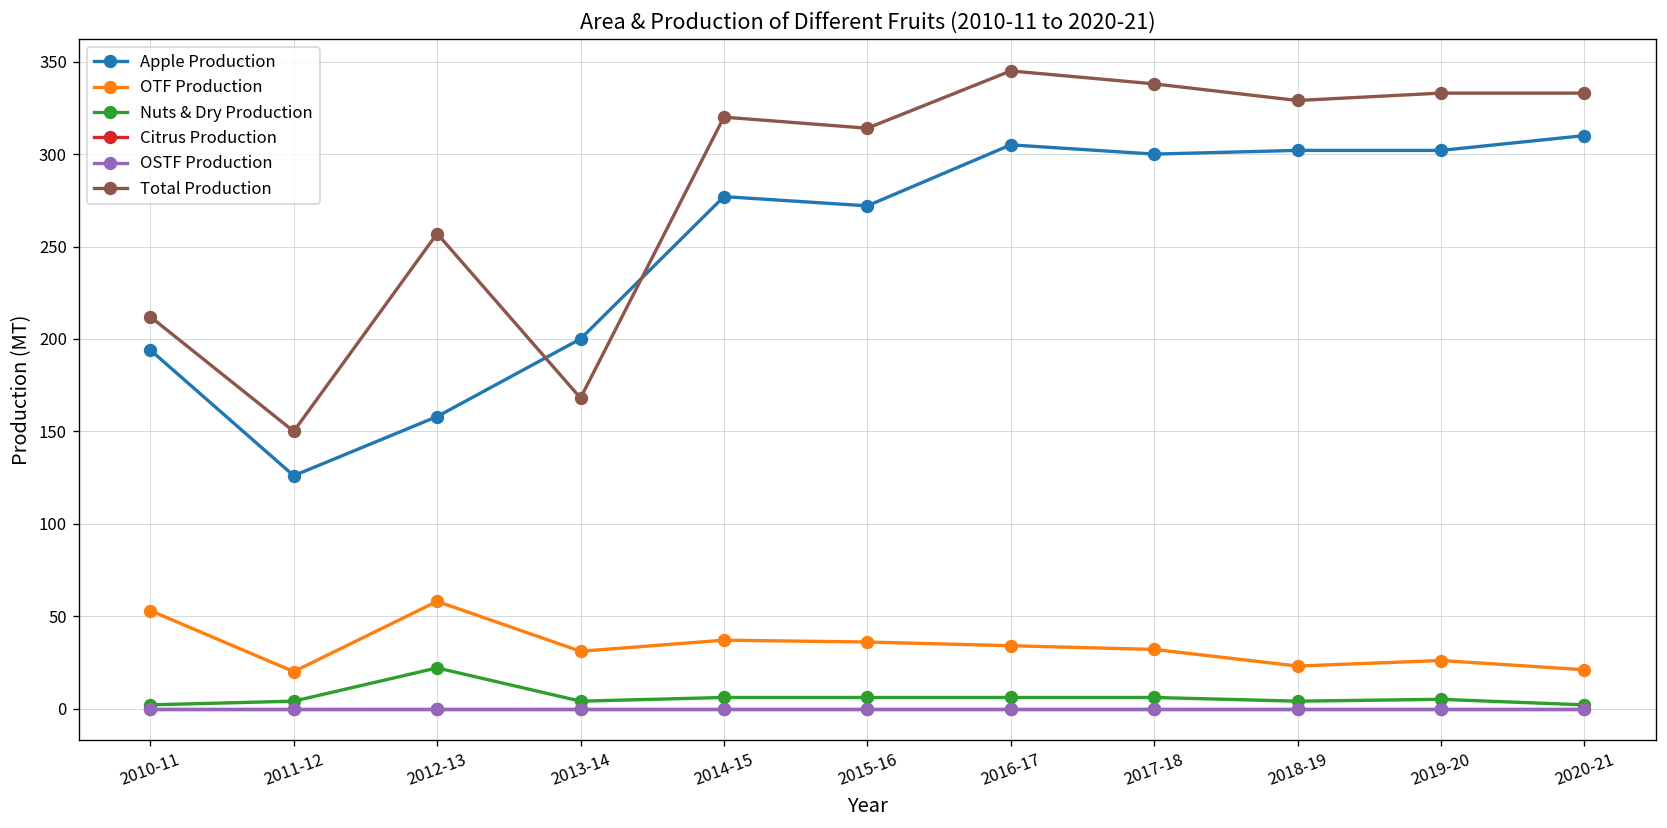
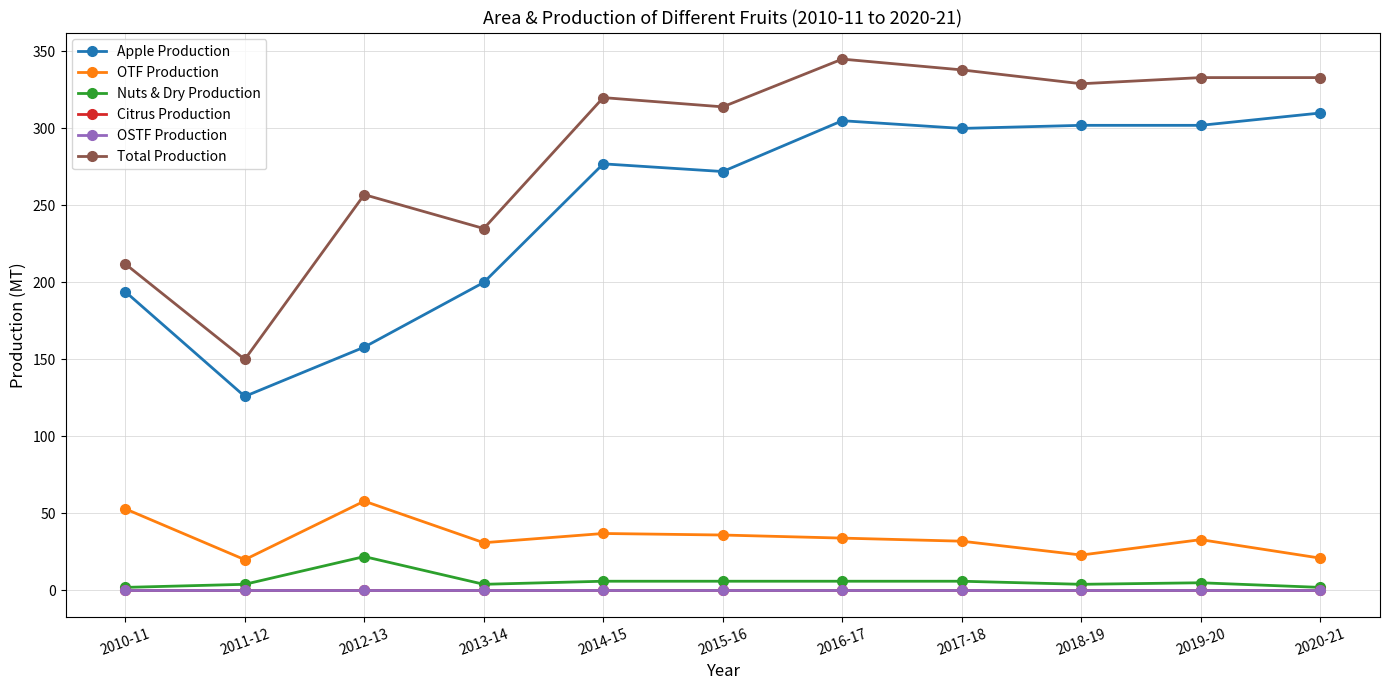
  {
    "Apple Production": {
      "2010-11": 194,
      "2011-12": 126,
      "2012-13": 158,
      "2013-14": 200,
      "2014-15": 277,
      "2015-16": 272,
      "2016-17": 305,
      "2017-18": 300,
      "2018-19": 302,
      "2019-20": 302,
      "2020-21": 310
    },
    "OTF Production": {
      "2010-11": 53,
      "2011-12": 20,
      "2012-13": 58,
      "2013-14": 31,
      "2014-15": 37,
      "2015-16": 36,
      "2016-17": 34,
      "2017-18": 32,
      "2018-19": 23,
-     "2019-20": 26,
+     "2019-20": 33,
      "2020-21": 21
    },
    "Nuts & Dry Production": {
      "2010-11": 2,
      "2011-12": 4,
      "2012-13": 22,
      "2013-14": 4,
      "2014-15": 6,
      "2015-16": 6,
      "2016-17": 6,
      "2017-18": 6,
      "2018-19": 4,
      "2019-20": 5,
      "2020-21": 2
    },
    "OSTF Production": {
      "2010-11": 0,
      "2011-12": 0,
      "2012-13": 0,
      "2013-14": 0,
      "2014-15": 0,
      "2015-16": 0,
      "2016-17": 0,
      "2017-18": 0,
      "2018-19": 0,
      "2019-20": 0,
      "2020-21": 0
    },
    "Total Production": {
      "2010-11": 212,
      "2011-12": 150,
      "2012-13": 257,
-     "2013-14": 168,
+     "2013-14": 235,
      "2014-15": 320,
      "2015-16": 314,
      "2016-17": 345,
      "2017-18": 338,
      "2018-19": 329,
      "2019-20": 333,
      "2020-21": 333
    }
  }
